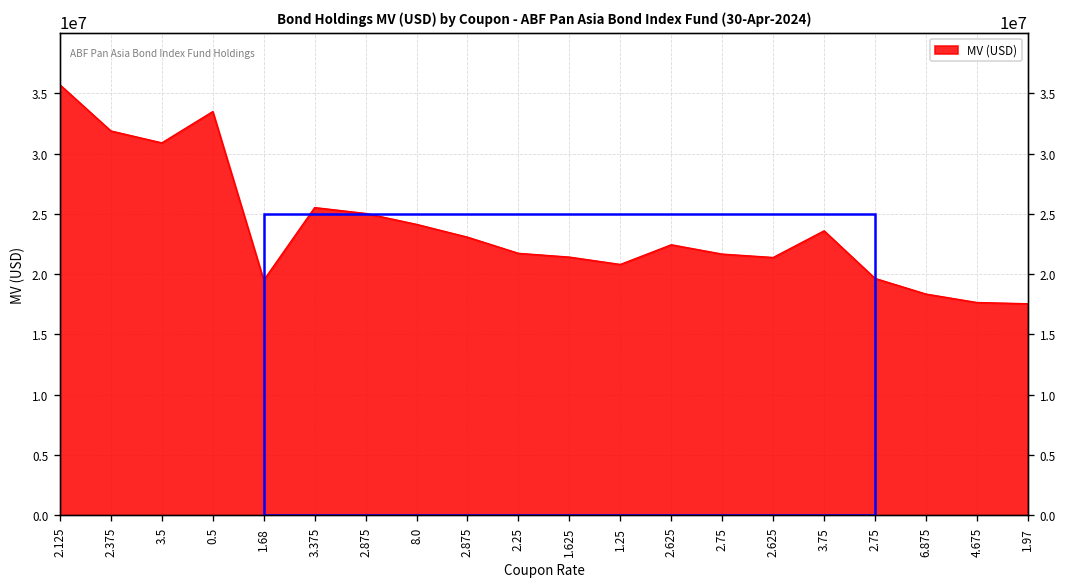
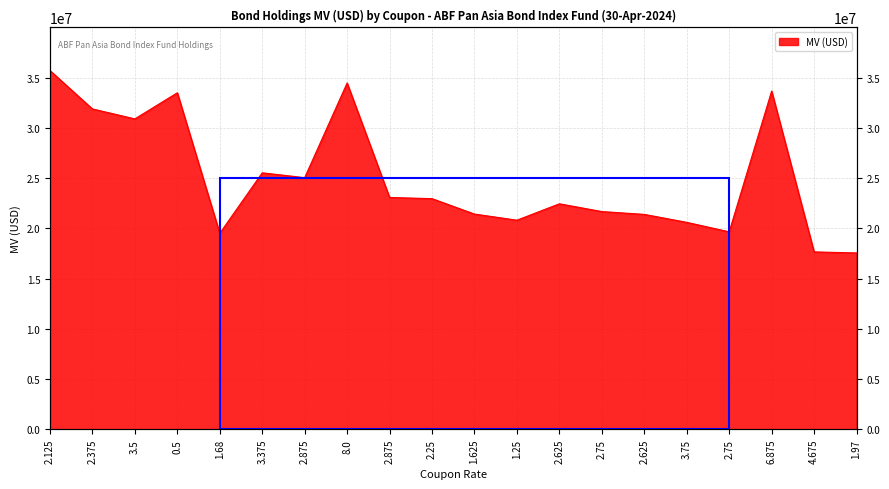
  {
    "2.125": 35700000,
    "2.375": 31900000,
    "3.5": 30900000,
    "0.5": 33500000,
    "1.68": 19500000,
    "3.375": 25500000,
-   "8.0": 24100000,
-   "2.25": 21700000,
+   "8.0": 34500000,
+   "2.25": 23000000,
    "1.625": 21400000,
    "1.25": 20800000,
-   "3.75": 23600000,
-   "6.875": 18400000,
+   "3.75": 20600000,
+   "6.875": 33700000,
    "4.675": 17700000,
    "1.97": 17500000
  }
